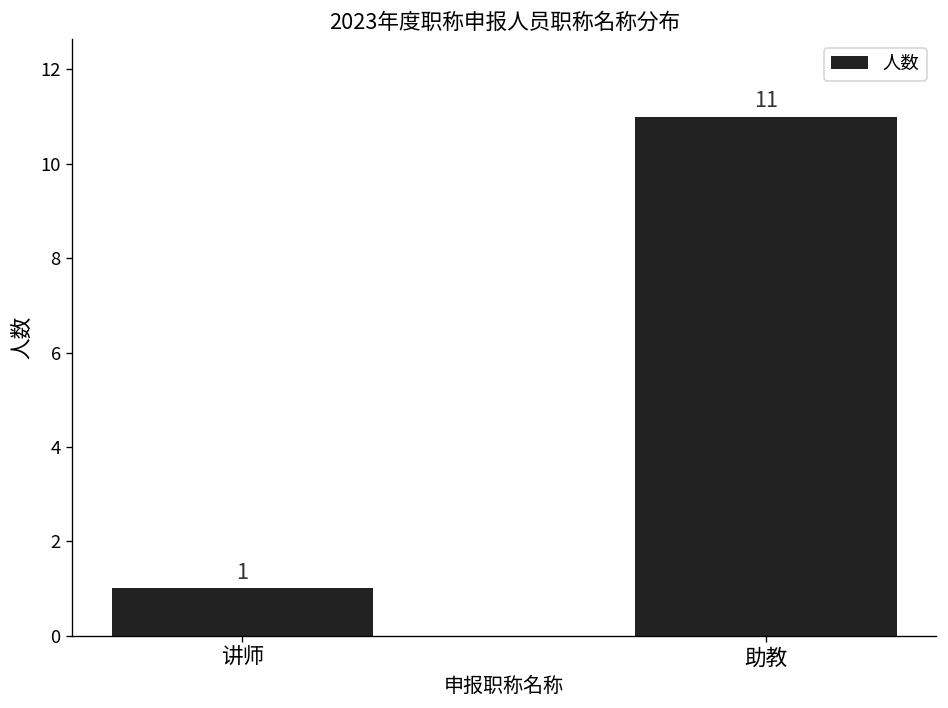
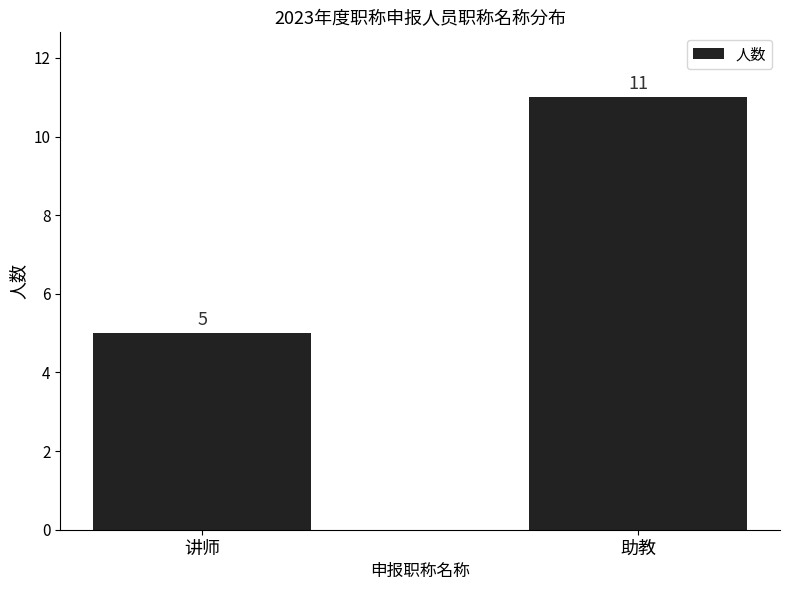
  {
-   "讲师": 1,
+   "讲师": 5,
    "助教": 11
  }
